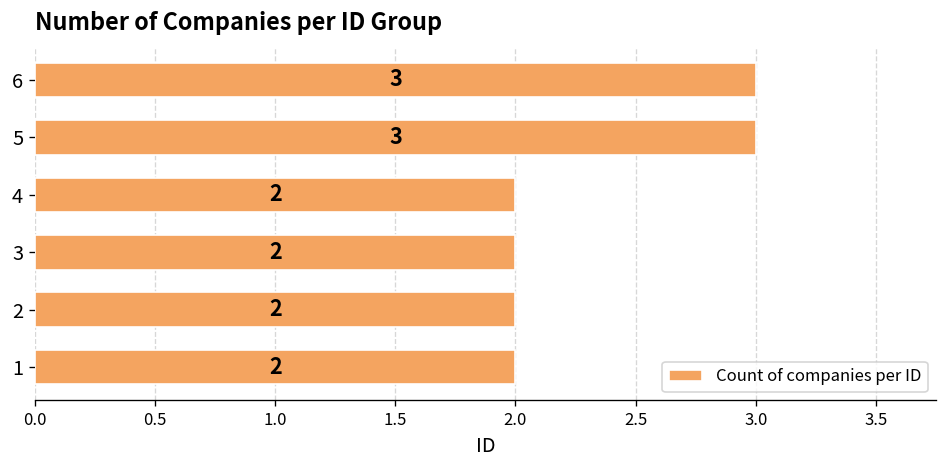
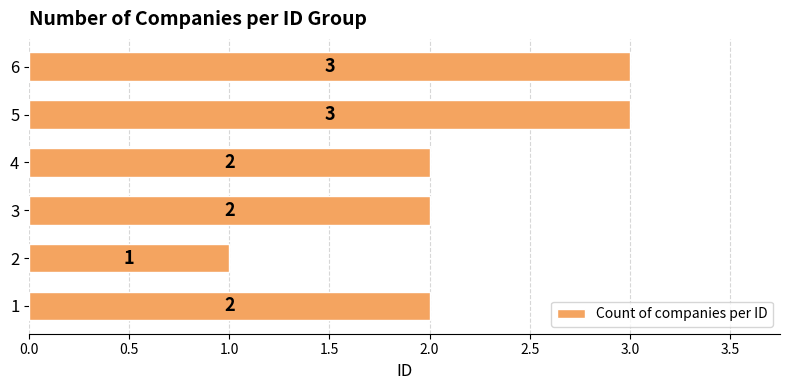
  {
    "6": 3,
    "5": 3,
    "4": 2,
    "3": 2,
-   "2": 2,
+   "2": 1,
    "1": 2
  }
